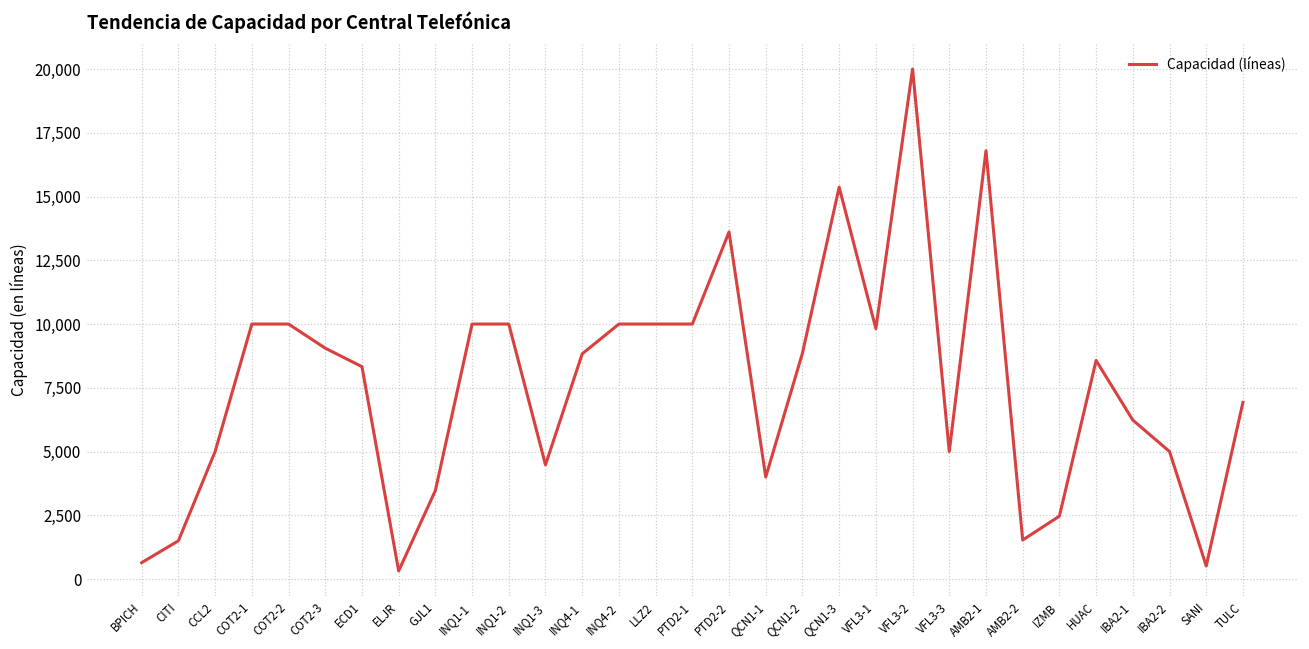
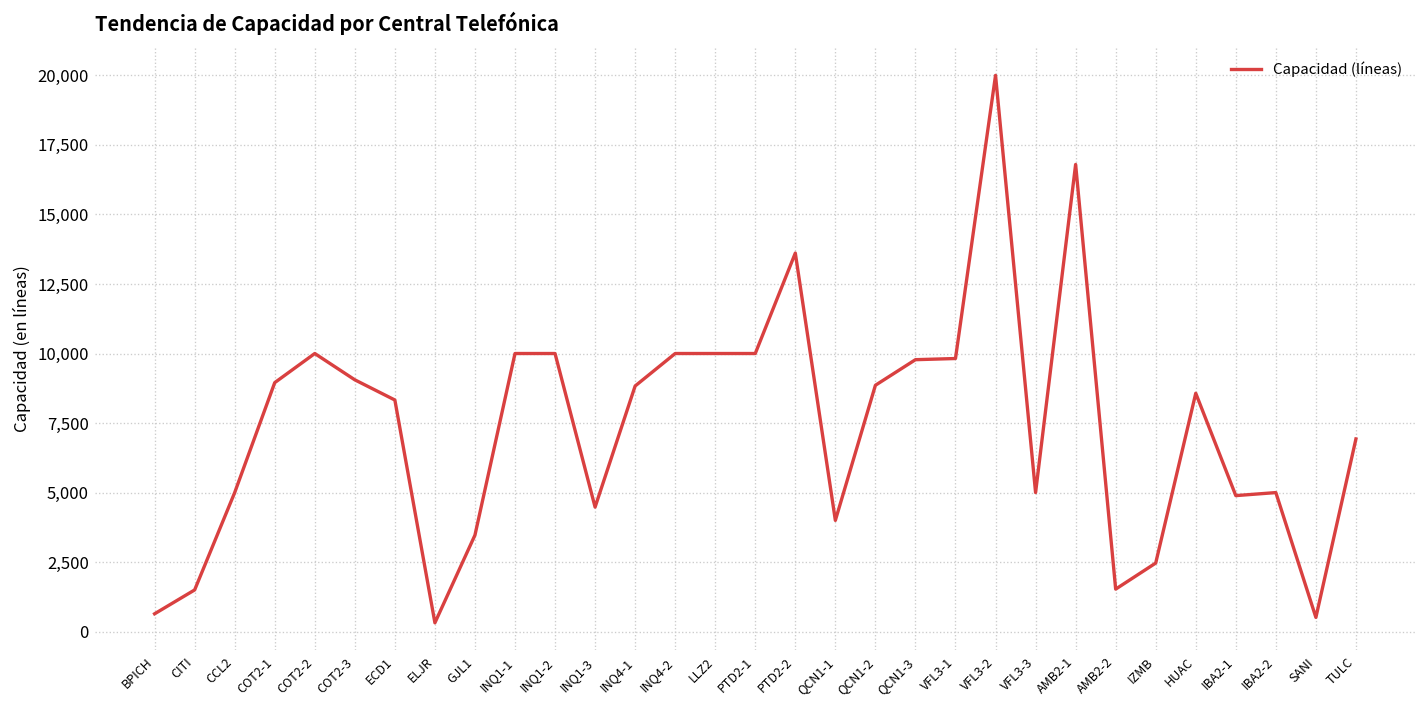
  {
    "BPICH": "600",
    "CITI": "1,500",
    "CCL2": "5,000",
-   "COT2-1": "10,000",
+   "COT2-1": "9,000",
    "COT2-2": "10,000",
    "COT2-3": "9,100",
    "ECD1": "8,300",
    "ELJR": "300",
    "GJL1": "3,500",
    "INQ1-1": "10,000",
    "INQ1-2": "10,000",
    "INQ1-3": "4,500",
    "INQ4-1": "8,800",
    "INQ4-2": "10,000",
    "LLZ2": "10,000",
    "PTD2-1": "10,000",
    "PTD2-2": "13,600",
    "QCN1-1": "4,000",
    "QCN1-2": "8,900",
-   "QCN1-3": "15,400",
+   "QCN1-3": "9,800",
    "VFL3-1": "9,800",
    "VFL3-2": "20,000",
    "VFL3-3": "5,000",
    "AMB2-1": "16,800",
    "AMB2-2": "1,500",
    "IZMB": "2,500",
    "HUAC": "8,600",
-   "IBA2-1": "6,200",
+   "IBA2-1": "4,900",
    "IBA2-2": "5,000",
    "SANI": "500",
    "TULC": "6,900"
  }
